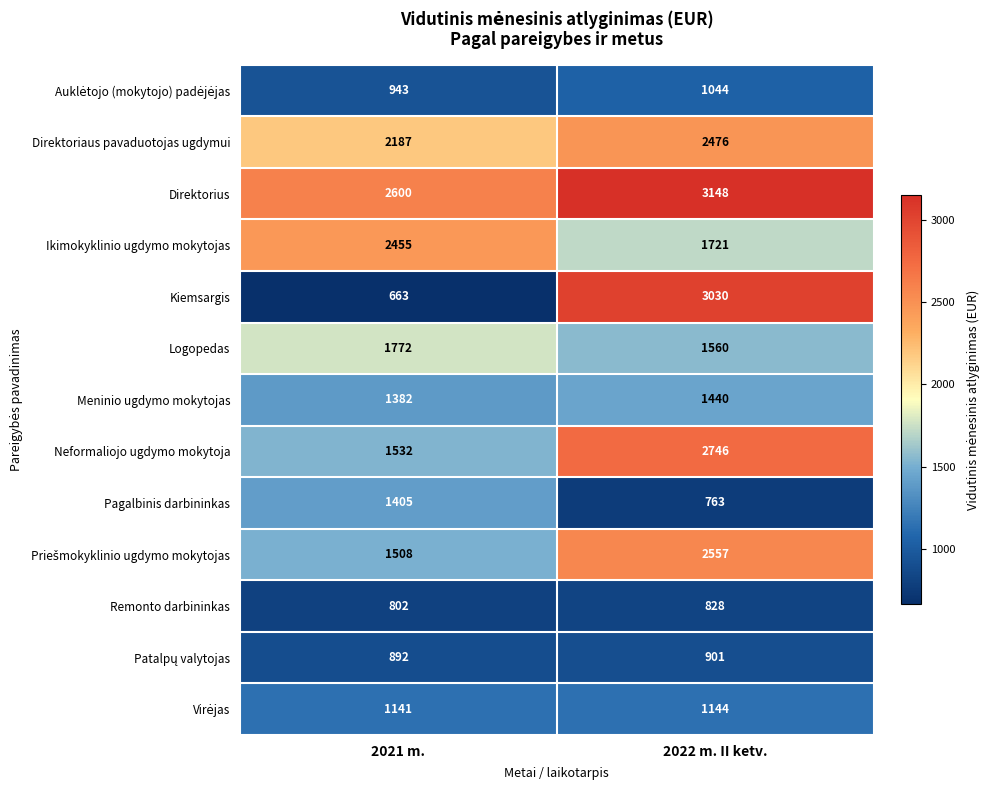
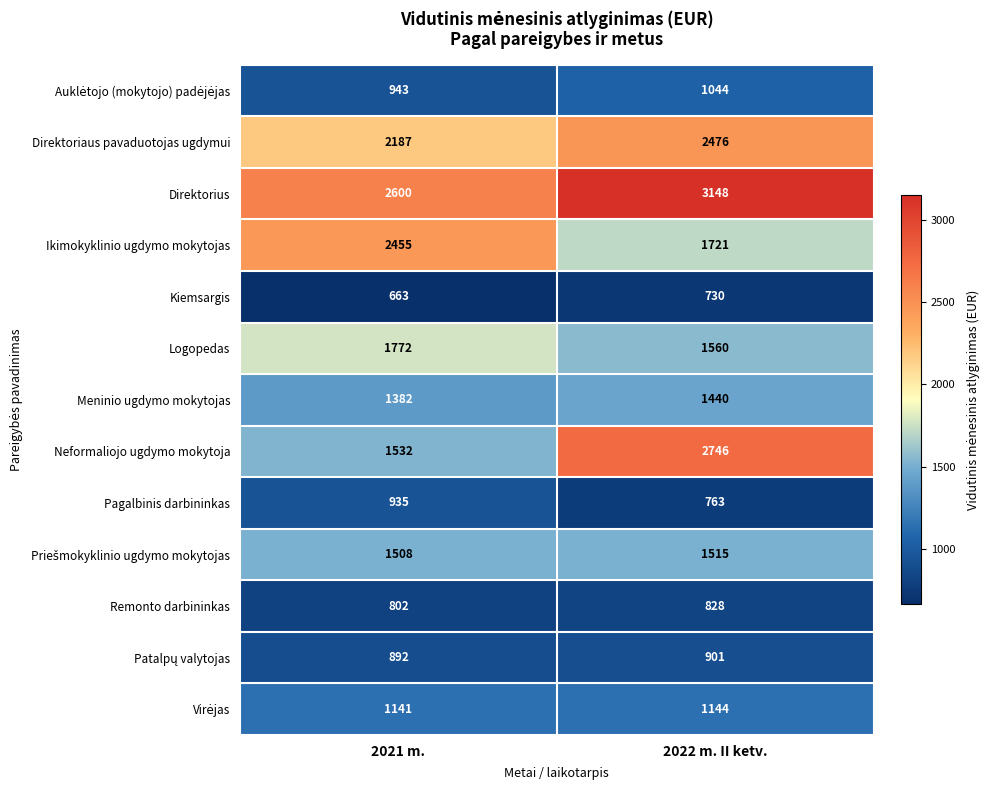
  {
    "Auklėtojo (mokytojo) padėjėjas": {
      "2021 m.": 943,
      "2022 m. II ketv.": 1044
    },
    "Direktoriaus pavaduotojas ugdymui": {
      "2021 m.": 2187,
      "2022 m. II ketv.": 2476
    },
    "Direktorius": {
      "2021 m.": 2600,
      "2022 m. II ketv.": 3148
    },
    "Ikimokyklinio ugdymo mokytojas": {
      "2021 m.": 2455,
      "2022 m. II ketv.": 1721
    },
    "Kiemsargis": {
      "2021 m.": 663,
-     "2022 m. II ketv.": 3030
+     "2022 m. II ketv.": 730
    },
    "Logopedas": {
      "2021 m.": 1772,
      "2022 m. II ketv.": 1560
    },
    "Meninio ugdymo mokytojas": {
      "2021 m.": 1382,
      "2022 m. II ketv.": 1440
    },
    "Neformaliojo ugdymo mokytoja": {
      "2021 m.": 1532,
      "2022 m. II ketv.": 2746
    },
    "Pagalbinis darbininkas": {
-     "2021 m.": 1405,
+     "2021 m.": 935,
      "2022 m. II ketv.": 763
    },
    "Priešmokyklinio ugdymo mokytojas": {
      "2021 m.": 1508,
-     "2022 m. II ketv.": 2557
+     "2022 m. II ketv.": 1515
    },
    "Remonto darbininkas": {
      "2021 m.": 802,
      "2022 m. II ketv.": 828
    },
    "Patalpų valytojas": {
      "2021 m.": 892,
      "2022 m. II ketv.": 901
    },
    "Virėjas": {
      "2021 m.": 1141,
      "2022 m. II ketv.": 1144
    }
  }
